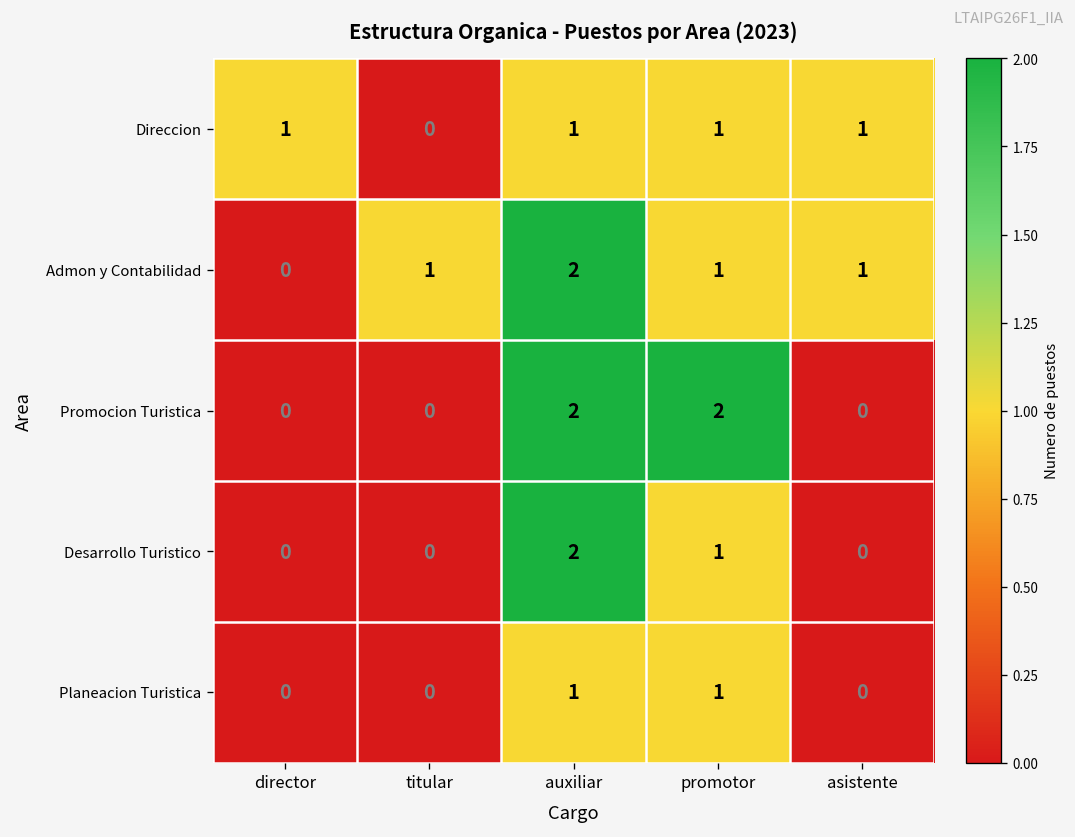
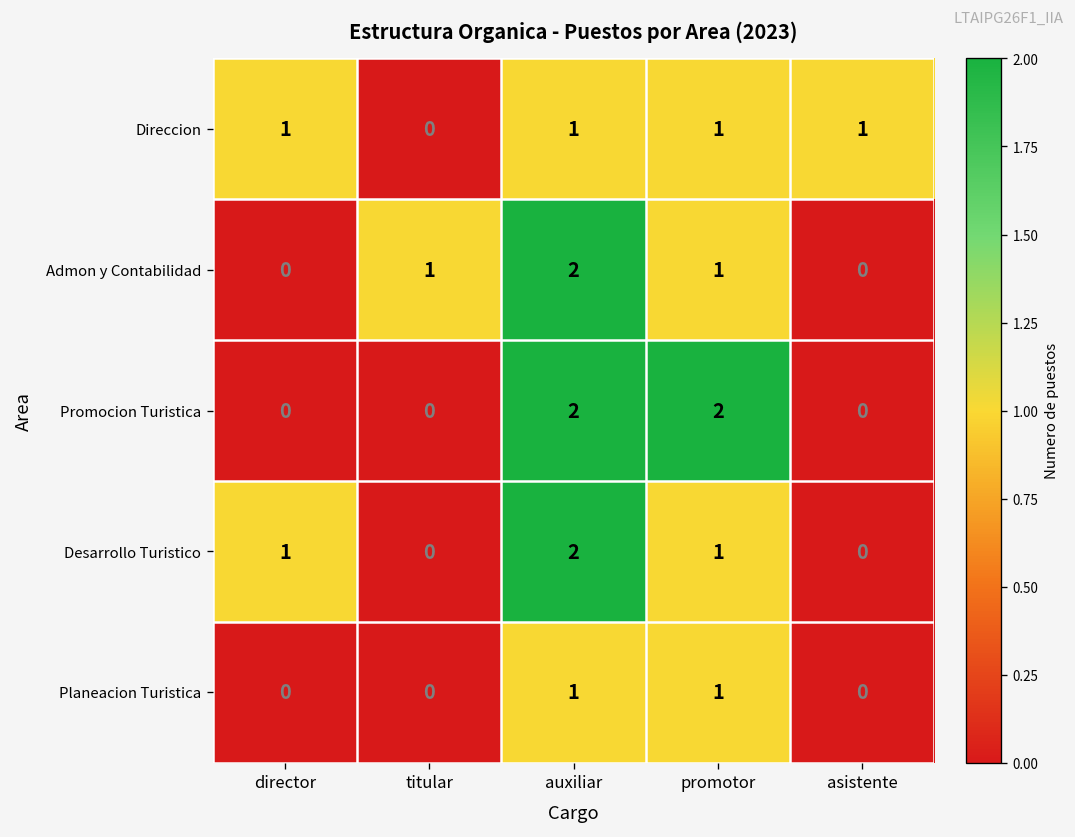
  {
    "Direccion": {
      "director": 1,
      "titular": 0,
      "auxiliar": 1,
      "promotor": 1,
      "asistente": 1
    },
    "Admon y Contabilidad": {
      "director": 0,
      "titular": 1,
      "auxiliar": 2,
      "promotor": 1,
-     "asistente": 1
+     "asistente": 0
    },
    "Promocion Turistica": {
      "director": 0,
      "titular": 0,
      "auxiliar": 2,
      "promotor": 2,
      "asistente": 0
    },
    "Desarrollo Turistico": {
-     "director": 0,
+     "director": 1,
      "titular": 0,
      "auxiliar": 2,
      "promotor": 1,
      "asistente": 0
    },
    "Planeacion Turistica": {
      "director": 0,
      "titular": 0,
      "auxiliar": 1,
      "promotor": 1,
      "asistente": 0
    }
  }
